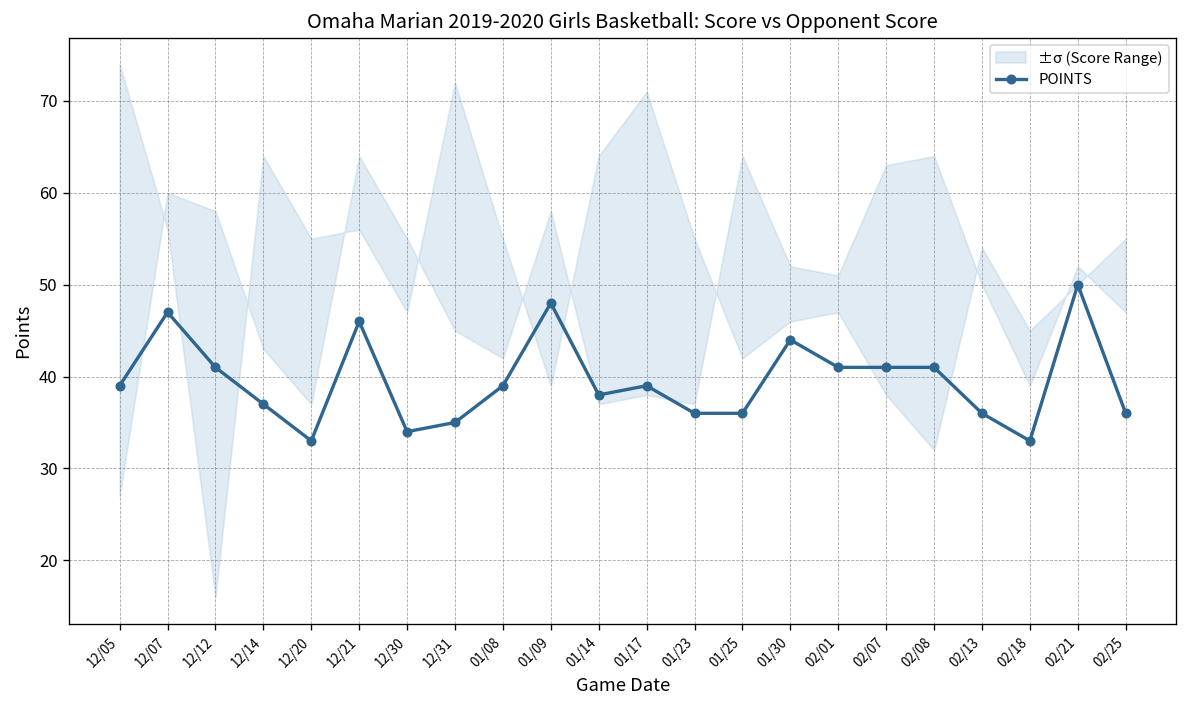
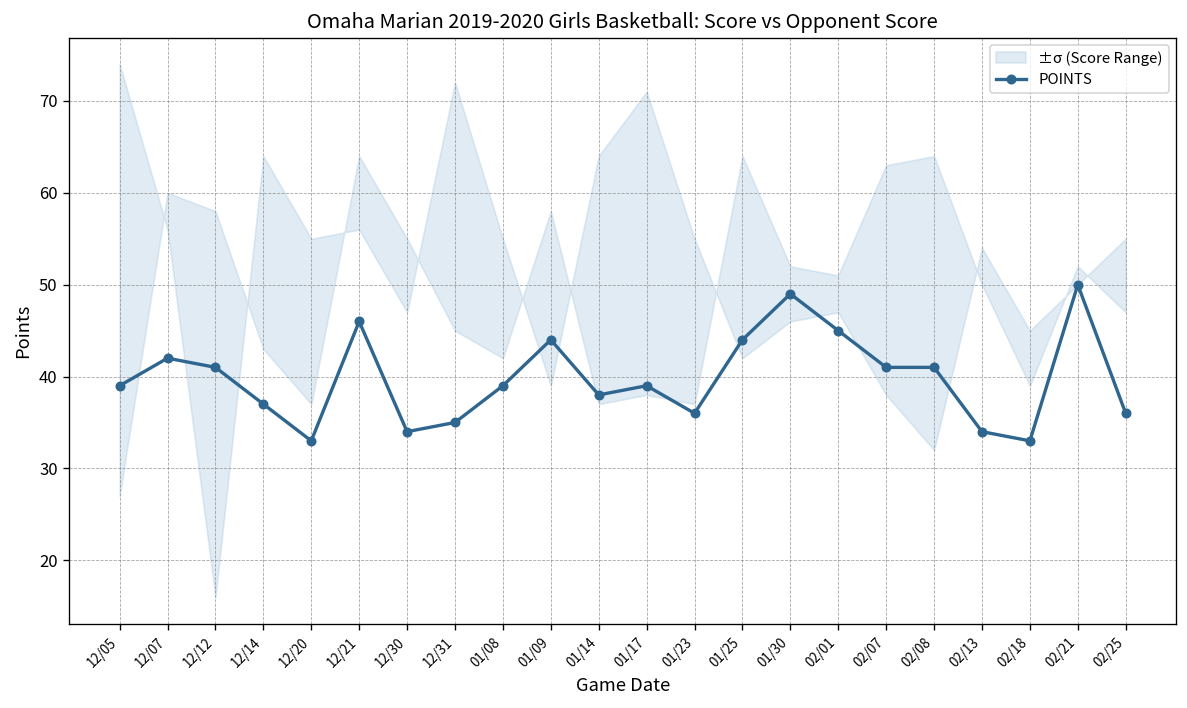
  {
    "POINTS": {
      "12/05": 39,
-     "12/07": 47,
+     "12/07": 42,
      "12/12": 41,
      "12/14": 37,
      "12/20": 33,
      "12/21": 46,
      "12/30": 34,
      "12/31": 35,
      "01/08": 39,
-     "01/09": 48,
+     "01/09": 44,
      "01/14": 38,
      "01/17": 39,
      "01/23": 36,
-     "01/25": 36,
-     "01/30": 44,
-     "02/01": 41,
+     "01/25": 44,
+     "01/30": 49,
+     "02/01": 45,
      "02/07": 41,
      "02/08": 41,
-     "02/13": 36,
+     "02/13": 34,
      "02/18": 33,
      "02/21": 50,
      "02/25": 36
    }
  }
